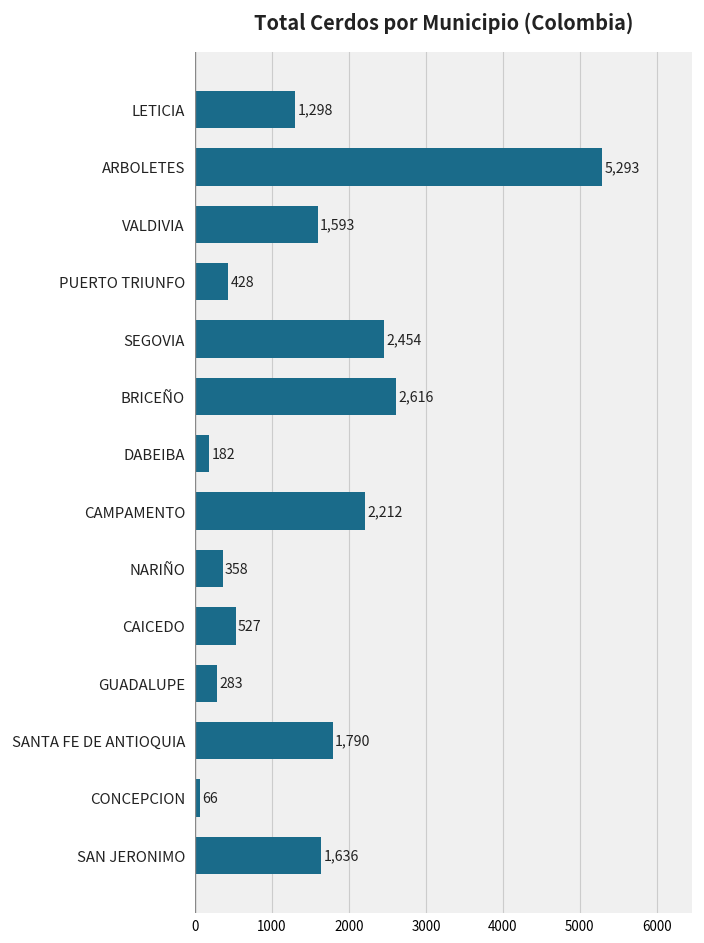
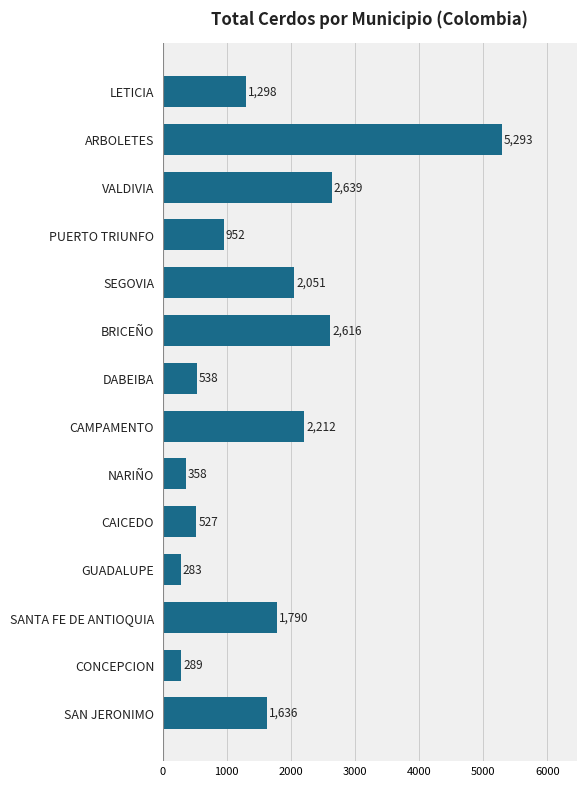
  {
    "LETICIA": "1,298",
    "ARBOLETES": "5,293",
-   "VALDIVIA": "1,593",
-   "PUERTO TRIUNFO": "428",
-   "SEGOVIA": "2,454",
+   "VALDIVIA": "2,639",
+   "PUERTO TRIUNFO": "952",
+   "SEGOVIA": "2,051",
    "BRICEÑO": "2,616",
-   "DABEIBA": "182",
+   "DABEIBA": "538",
    "CAMPAMENTO": "2,212",
    "NARIÑO": "358",
    "CAICEDO": "527",
    "GUADALUPE": "283",
    "SANTA FE DE ANTIOQUIA": "1,790",
-   "CONCEPCION": "66",
+   "CONCEPCION": "289",
    "SAN JERONIMO": "1,636"
  }
